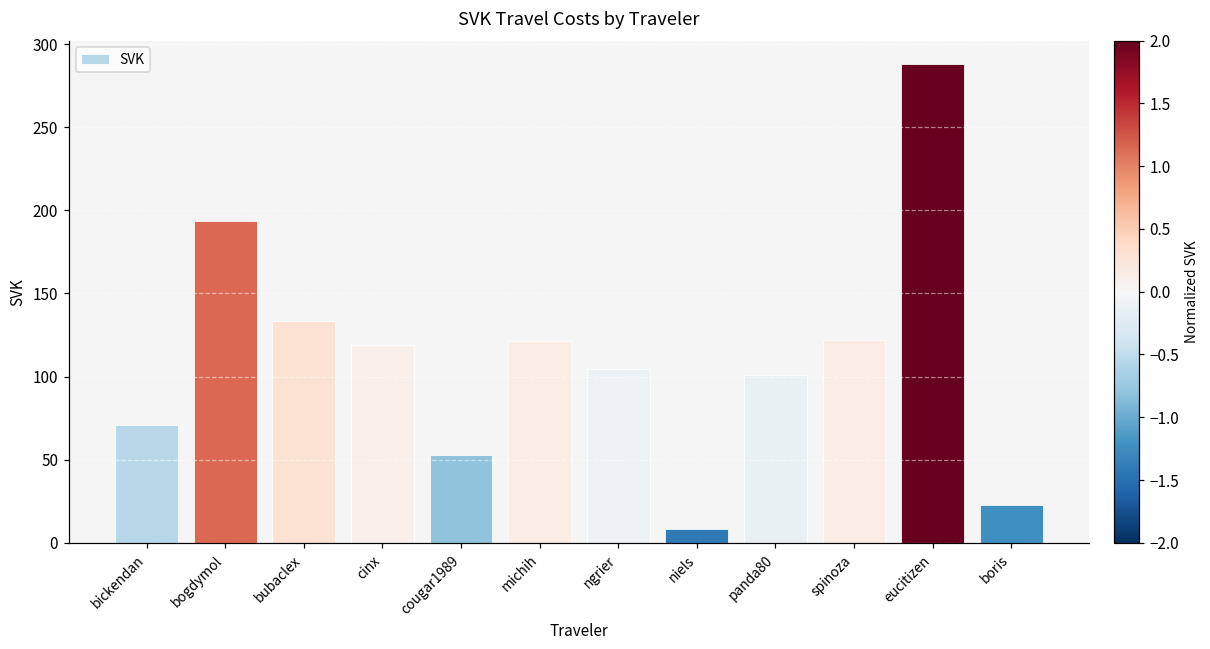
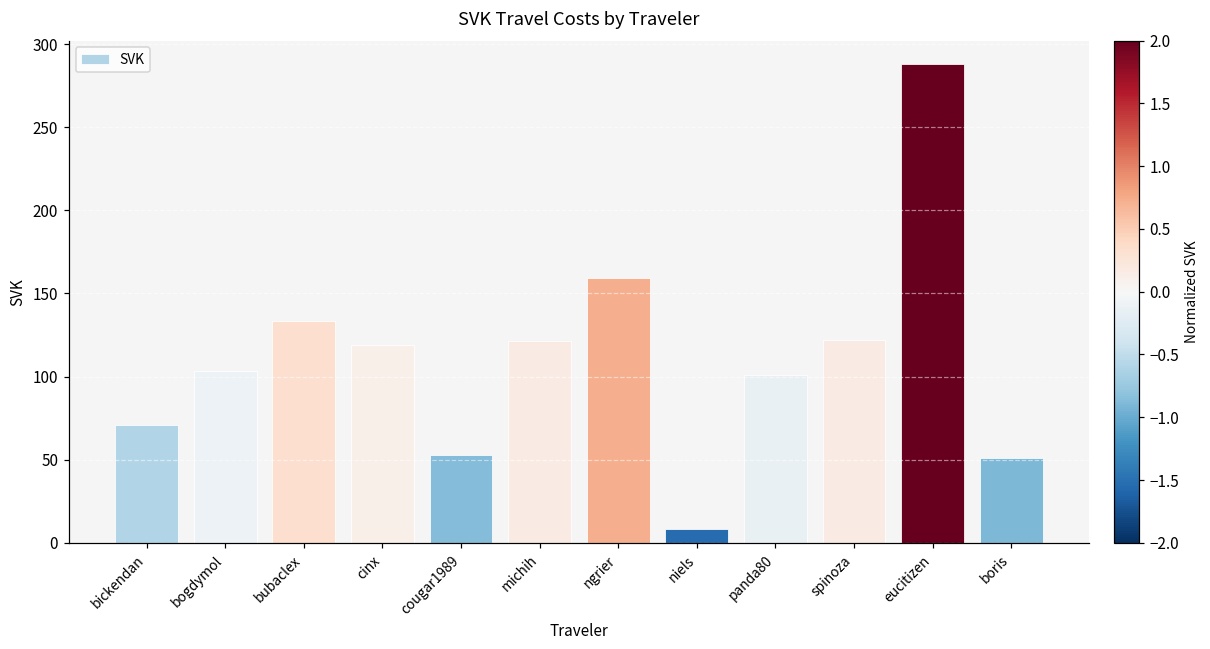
  {
    "bickendan": 71,
-   "bogdymol": 194,
+   "bogdymol": 103,
    "bubaclex": 134,
    "cinx": 119,
    "cougar1989": 53,
    "michih": 122,
-   "ngrier": 104,
+   "ngrier": 159,
    "niels": 8,
    "panda80": 101,
    "spinoza": 122,
    "eucitizen": 288,
-   "boris": 23
+   "boris": 51
  }
